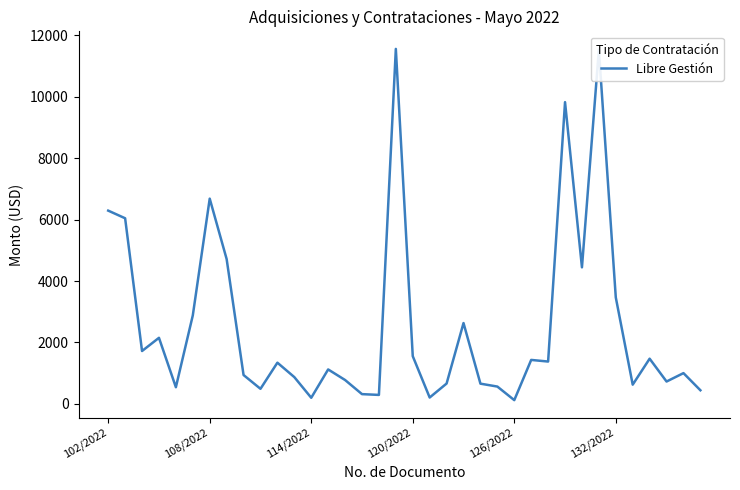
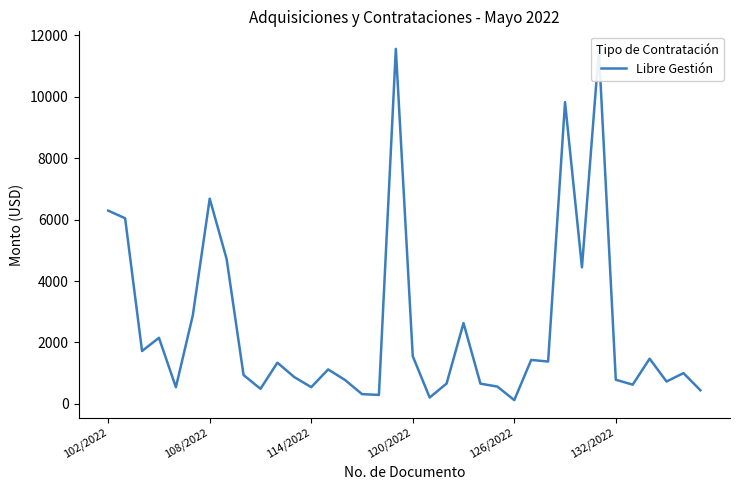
  {
    "102/2022": 6300,
    "108/2022": 6700,
-   "114/2022": 200,
+   "114/2022": 500,
    "120/2022": 1600,
    "126/2022": 100,
-   "132/2022": 3500
+   "132/2022": 800
  }
